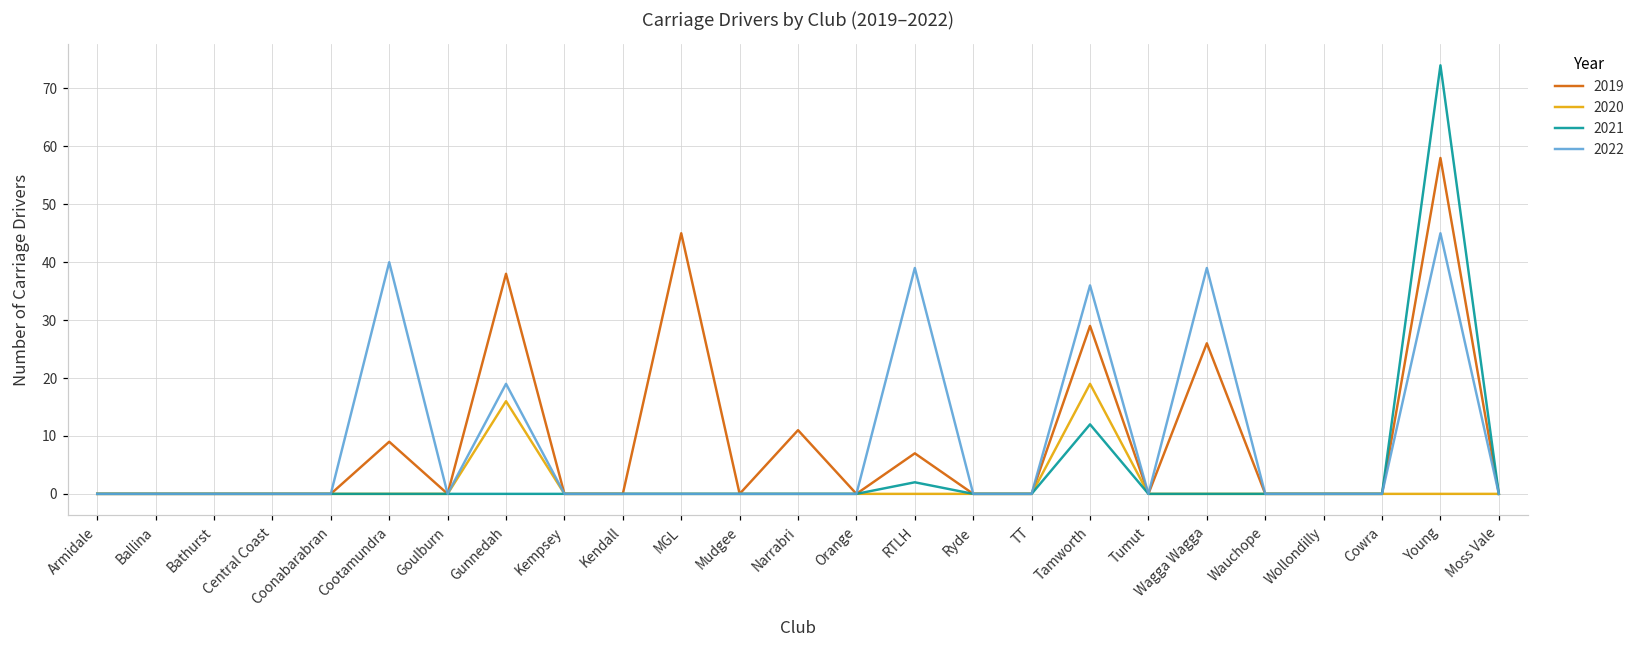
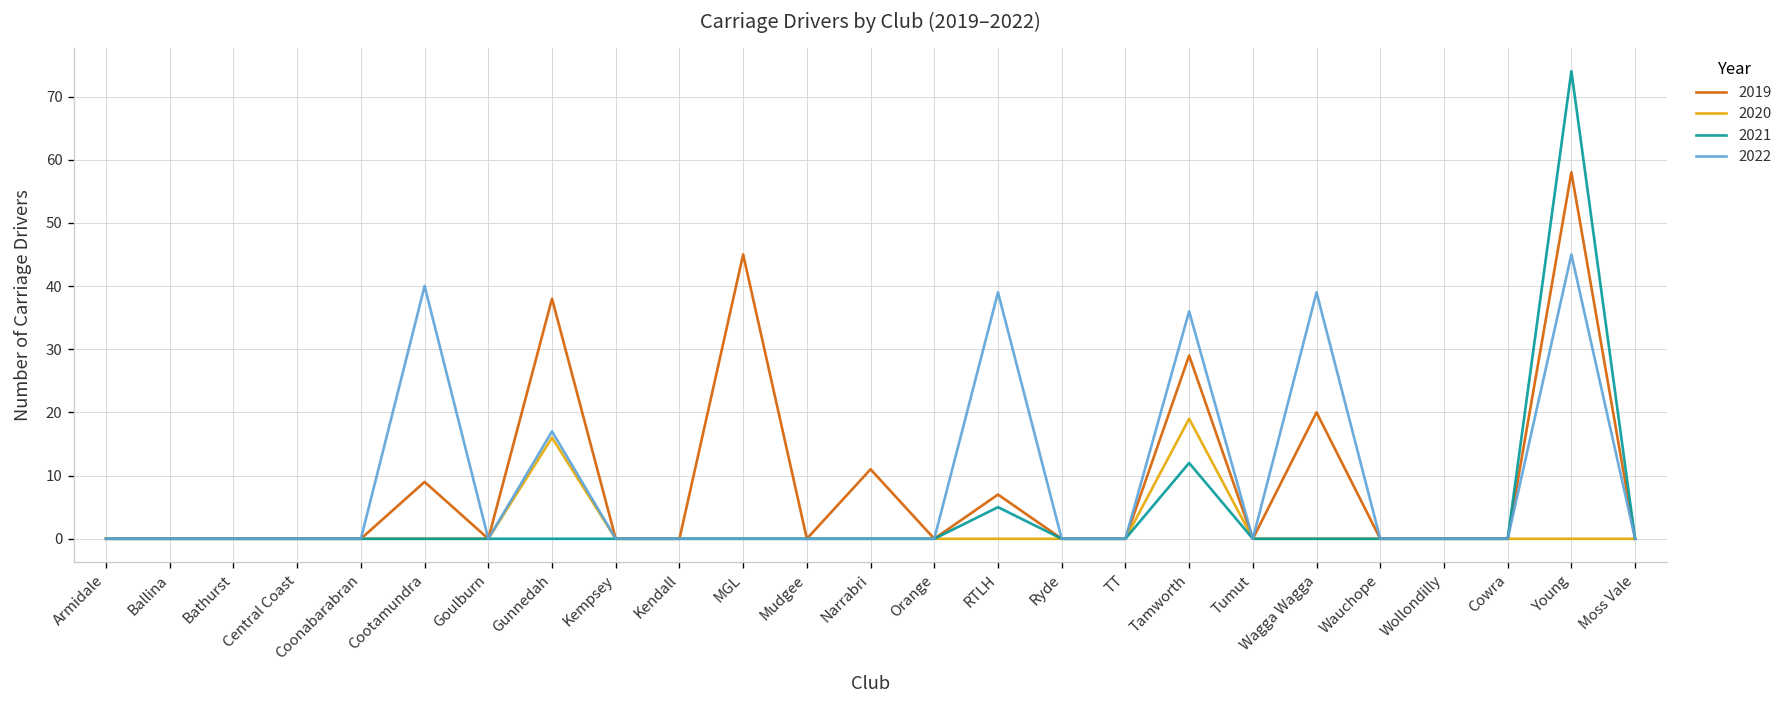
  {
    "2019": {
      "Cootamundra": 9,
      "Gunnedah": 38,
      "MGL": 45,
      "Narrabri": 11,
      "RTLH": 7,
      "Tamworth": 29,
-     "Wagga Wagga": 26,
+     "Wagga Wagga": 20,
      "Young": 58
    },
    "2020": {
      "Gunnedah": 16,
      "RTLH": 0,
      "Tamworth": 19,
      "Young": 0
    },
    "2021": {
      "Gunnedah": 0,
-     "RTLH": 2,
+     "RTLH": 5,
      "Tamworth": 12,
      "Young": 74
    },
    "2022": {
      "Cootamundra": 40,
-     "Gunnedah": 19,
+     "Gunnedah": 17,
      "RTLH": 39,
      "Tamworth": 36,
      "Wagga Wagga": 39,
      "Young": 45
    }
  }
